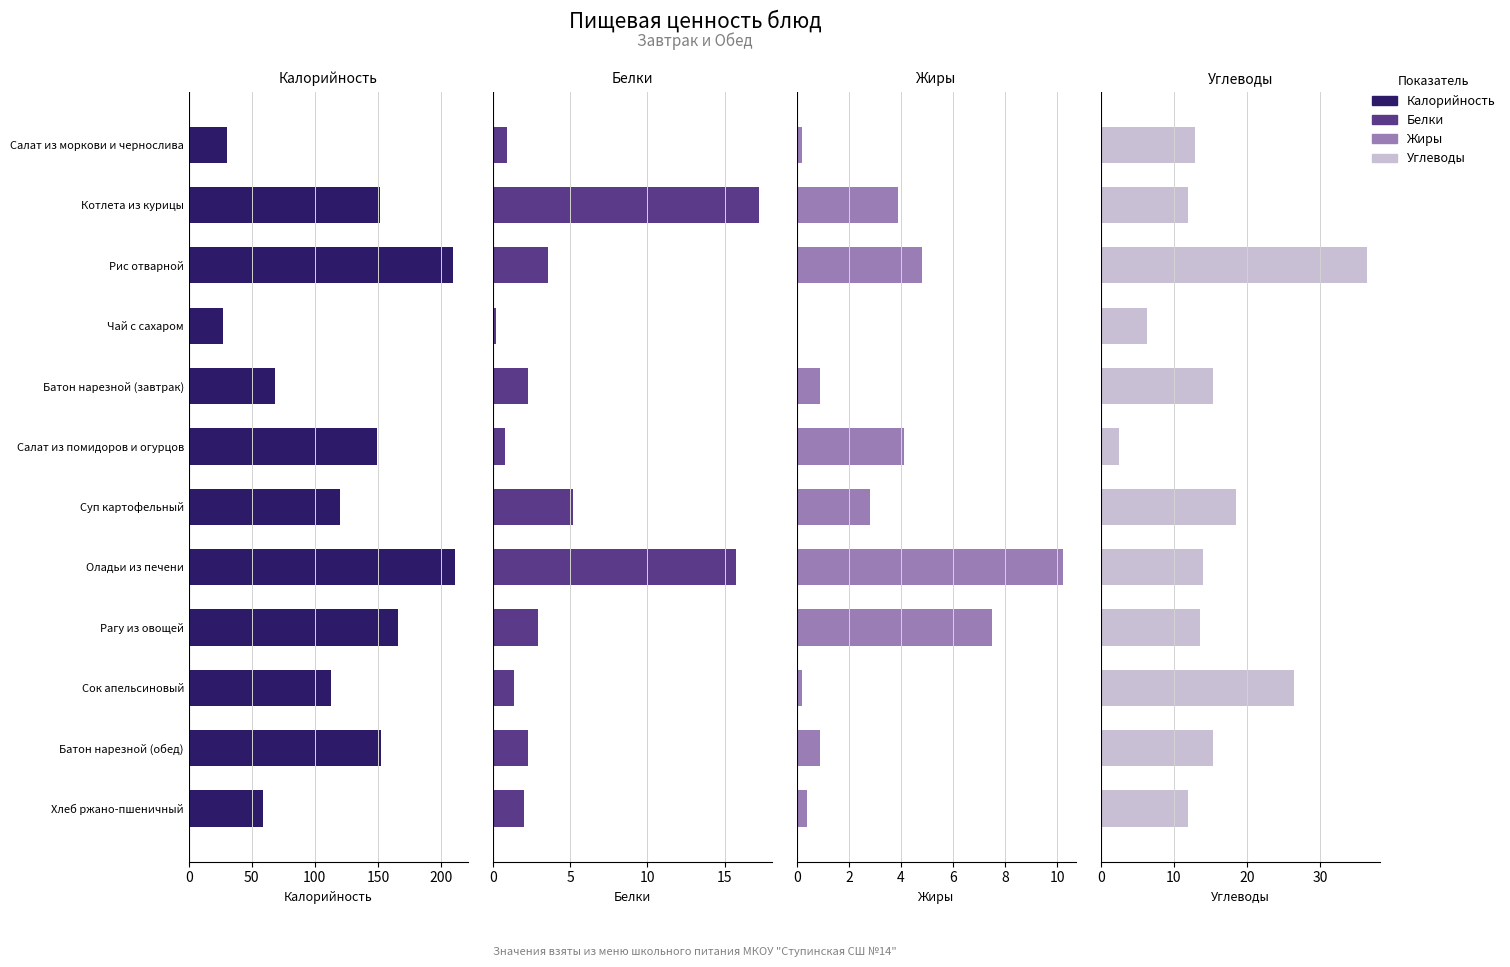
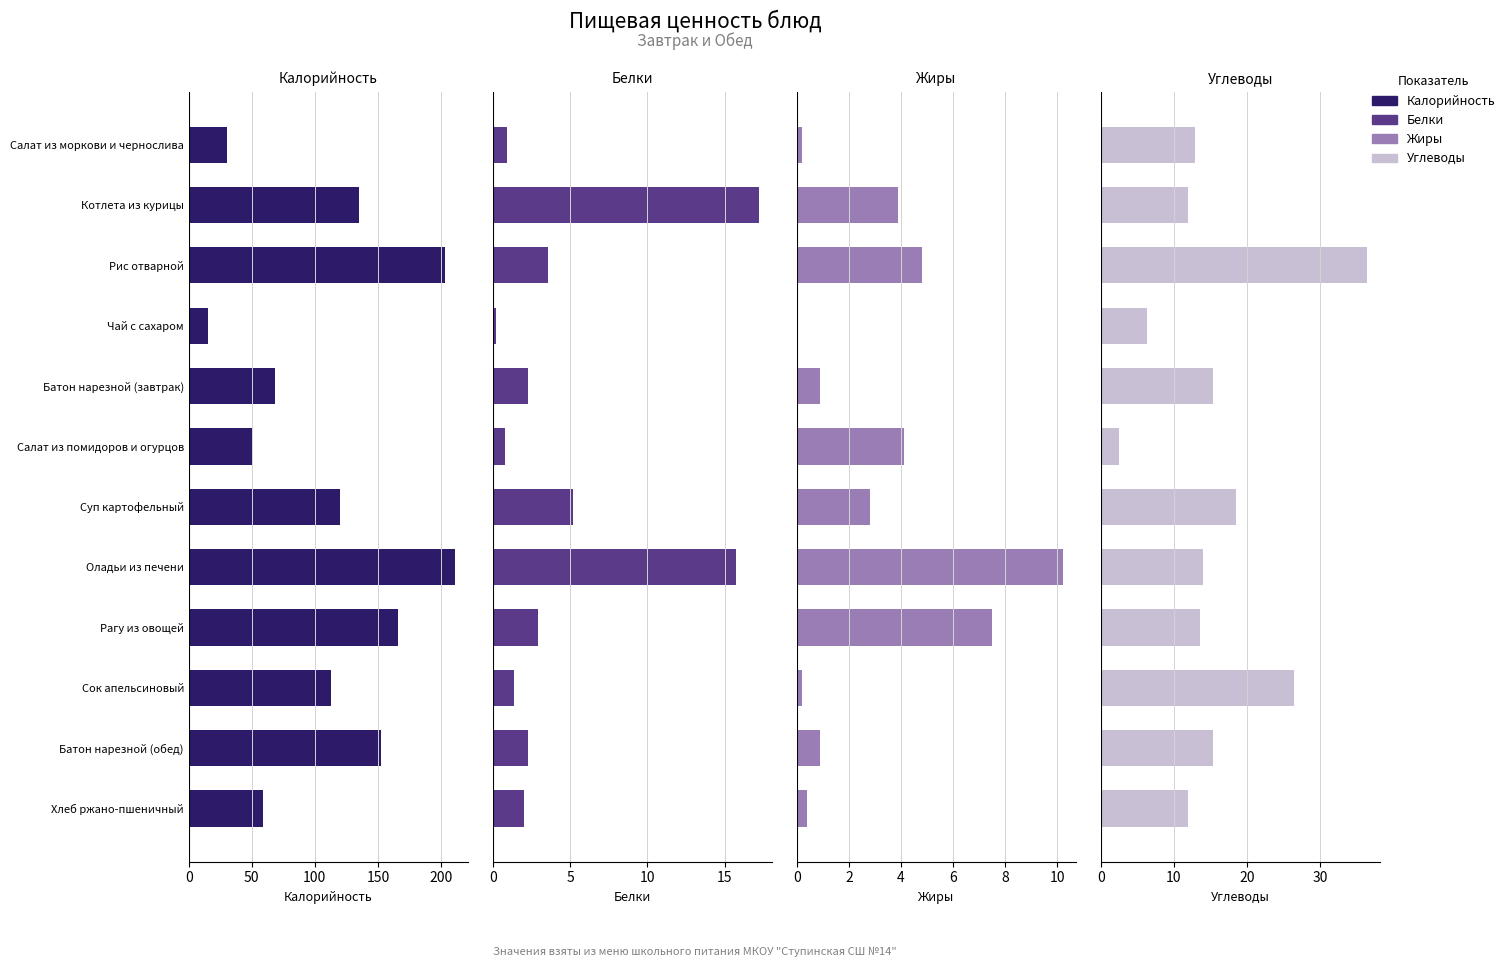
  {
    "Калорийность": {
      "Салат из моркови и чернослива": 30,
-     "Котлета из курицы": 152,
-     "Рис отварной": 210,
-     "Чай с сахаром": 27,
+     "Котлета из курицы": 135,
+     "Рис отварной": 204,
+     "Чай с сахаром": 15,
      "Батон нарезной (завтрак)": 68,
-     "Салат из помидоров и огурцов": 149,
+     "Салат из помидоров и огурцов": 50,
      "Суп картофельный": 120,
      "Оладьи из печени": 211,
      "Рагу из овощей": 166,
      "Сок апельсиновый": 113,
      "Батон нарезной (обед)": 153,
      "Хлеб ржано-пшеничный": 59
    }
  }
